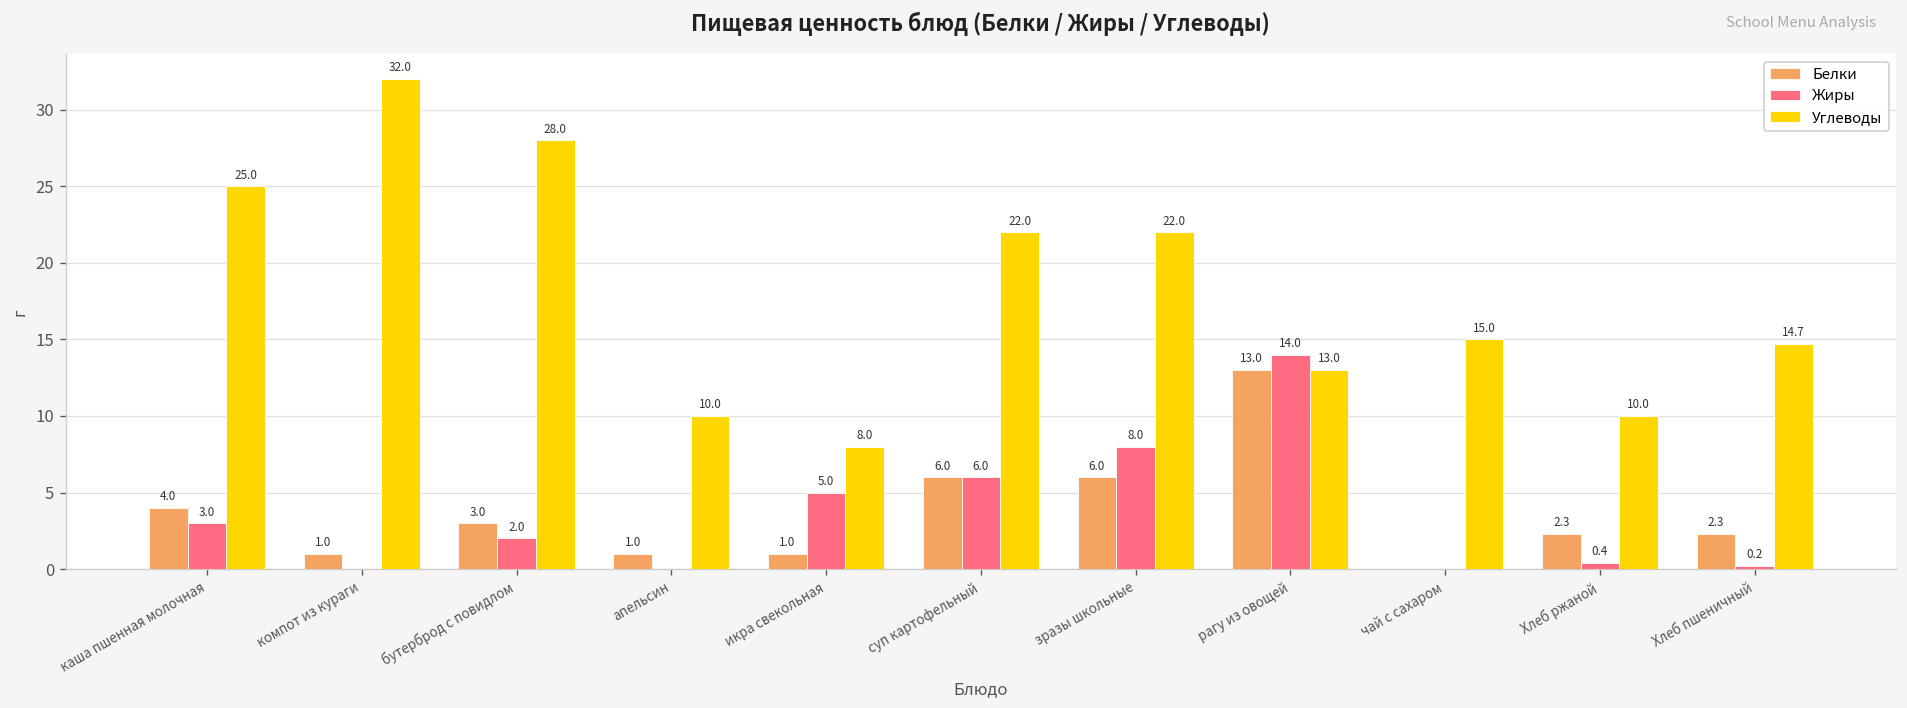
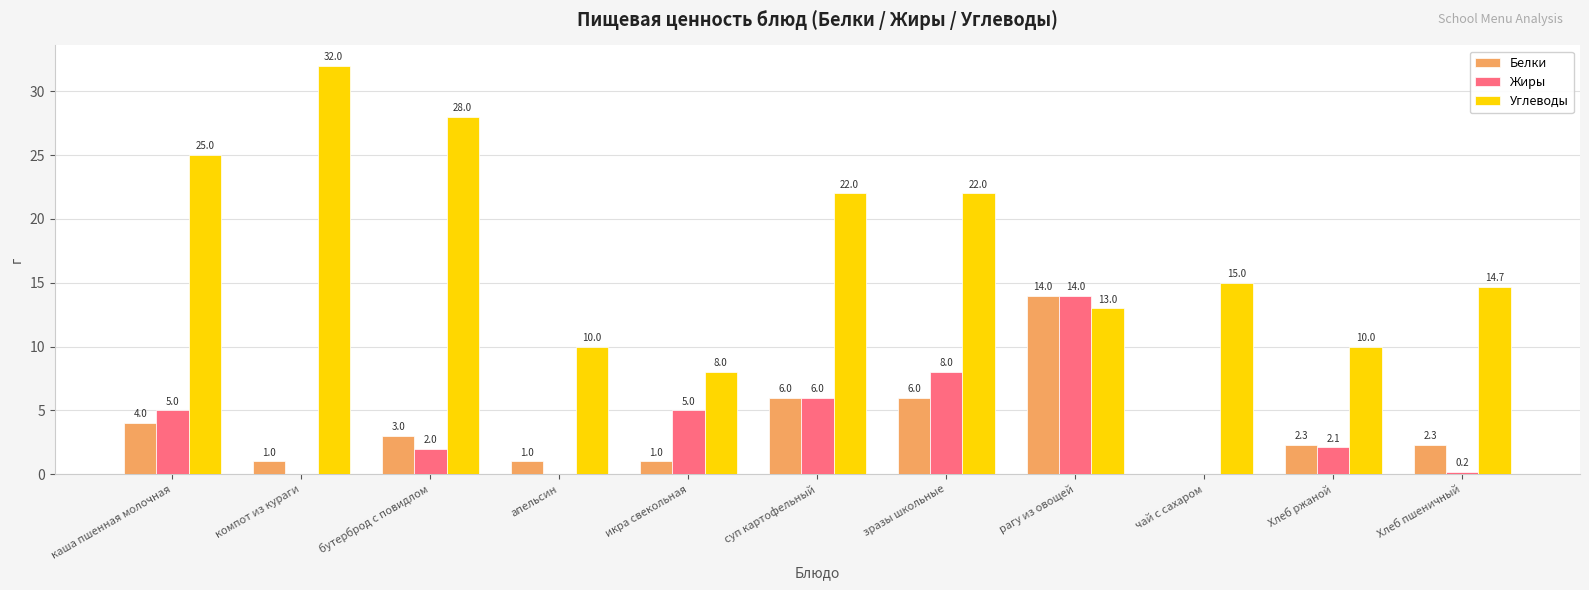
  {
    "Белки": {
      "каша пшенная молочная": 4.0,
      "компот из кураги": 1.0,
      "бутерброд с повидлом": 3.0,
      "апельсин": 1.0,
      "икра свекольная": 1.0,
      "суп картофельный": 6.0,
      "зразы школьные": 6.0,
-     "рагу из овощей": 13.0,
+     "рагу из овощей": 14.0,
      "Хлеб ржаной": 2.3,
      "Хлеб пшеничный": 2.3
    },
    "Жиры": {
-     "каша пшенная молочная": 3.0,
+     "каша пшенная молочная": 5.0,
      "бутерброд с повидлом": 2.0,
      "икра свекольная": 5.0,
      "суп картофельный": 6.0,
      "зразы школьные": 8.0,
      "рагу из овощей": 14.0,
-     "Хлеб ржаной": 0.4,
+     "Хлеб ржаной": 2.1,
      "Хлеб пшеничный": 0.2
    },
    "Углеводы": {
      "каша пшенная молочная": 25.0,
      "компот из кураги": 32.0,
      "бутерброд с повидлом": 28.0,
      "апельсин": 10.0,
      "икра свекольная": 8.0,
      "суп картофельный": 22.0,
      "зразы школьные": 22.0,
      "рагу из овощей": 13.0,
      "чай с сахаром": 15.0,
      "Хлеб ржаной": 10.0,
      "Хлеб пшеничный": 14.7
    }
  }
